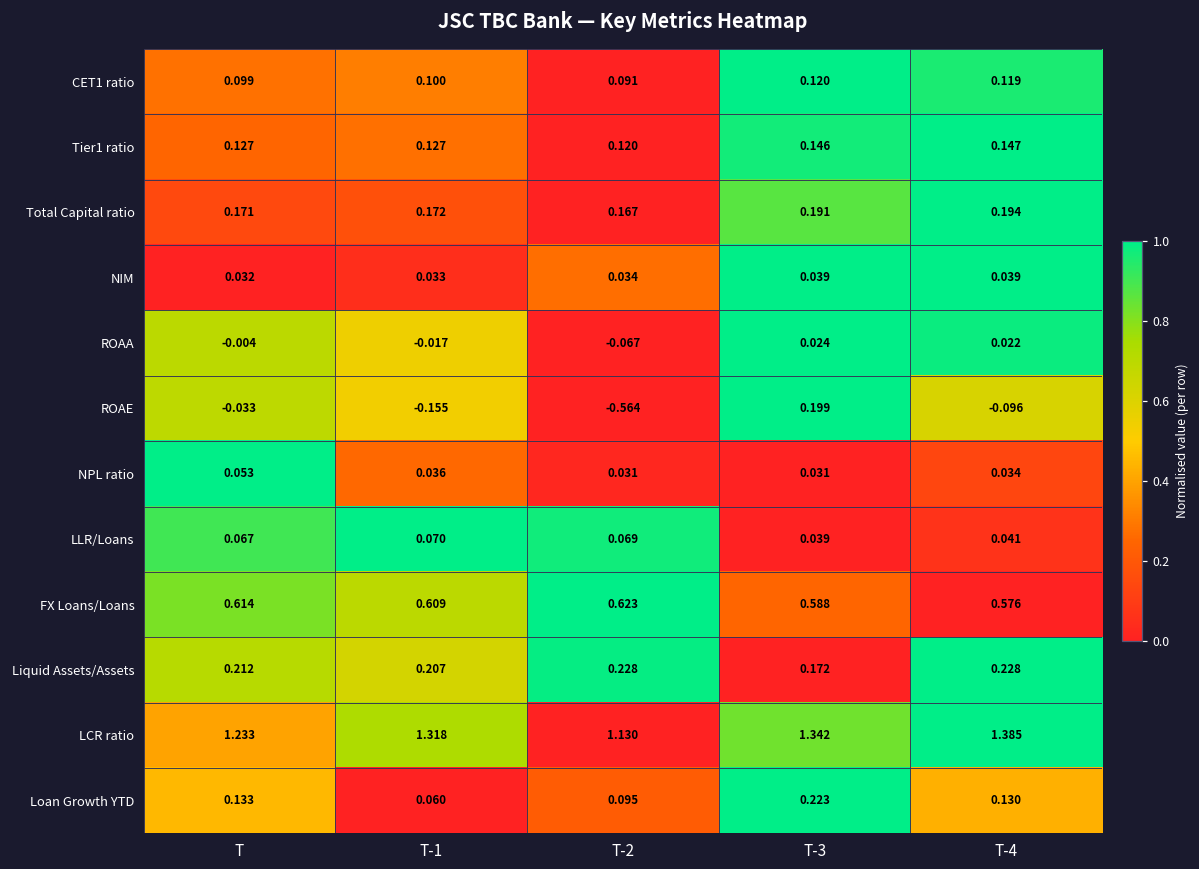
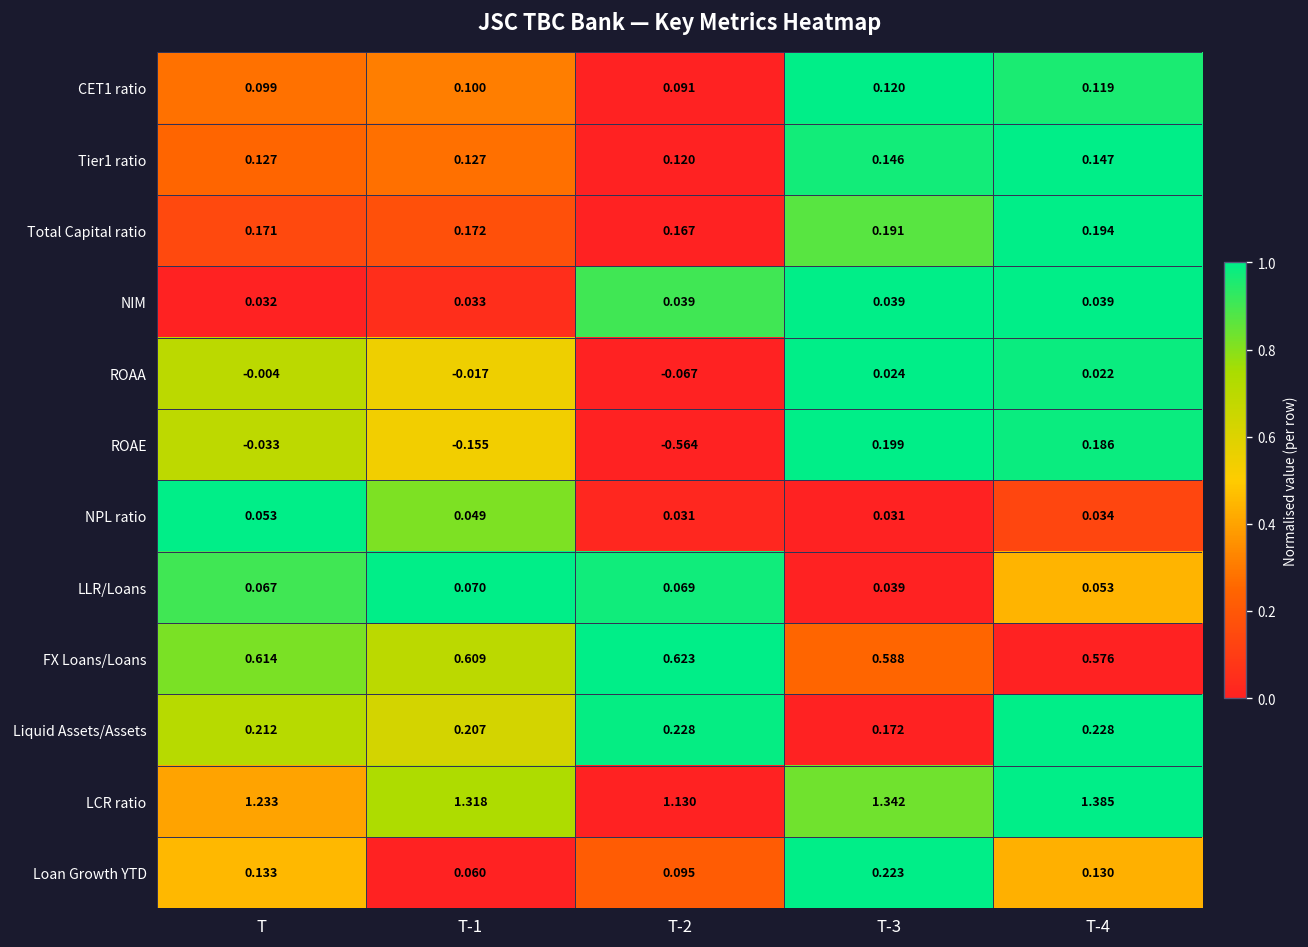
  {
    "CET1 ratio": {
      "T": 0.099,
      "T-1": 0.100,
      "T-2": 0.091,
      "T-3": 0.120,
      "T-4": 0.119
    },
    "Tier1 ratio": {
      "T": 0.127,
      "T-1": 0.127,
      "T-2": 0.120,
      "T-3": 0.146,
      "T-4": 0.147
    },
    "Total Capital ratio": {
      "T": 0.171,
      "T-1": 0.172,
      "T-2": 0.167,
      "T-3": 0.191,
      "T-4": 0.194
    },
    "NIM": {
      "T": 0.032,
      "T-1": 0.033,
-     "T-2": 0.034,
+     "T-2": 0.039,
      "T-3": 0.039,
      "T-4": 0.039
    },
    "ROAA": {
      "T": -0.004,
      "T-1": -0.017,
      "T-2": -0.067,
      "T-3": 0.024,
      "T-4": 0.022
    },
    "ROAE": {
      "T": -0.033,
      "T-1": -0.155,
      "T-2": -0.564,
      "T-3": 0.199,
-     "T-4": -0.096
+     "T-4": 0.186
    },
    "NPL ratio": {
      "T": 0.053,
-     "T-1": 0.036,
+     "T-1": 0.049,
      "T-2": 0.031,
      "T-3": 0.031,
      "T-4": 0.034
    },
    "LLR/Loans": {
      "T": 0.067,
      "T-1": 0.070,
      "T-2": 0.069,
      "T-3": 0.039,
-     "T-4": 0.041
+     "T-4": 0.053
    },
    "FX Loans/Loans": {
      "T": 0.614,
      "T-1": 0.609,
      "T-2": 0.623,
      "T-3": 0.588,
      "T-4": 0.576
    },
    "Liquid Assets/Assets": {
      "T": 0.212,
      "T-1": 0.207,
      "T-2": 0.228,
      "T-3": 0.172,
      "T-4": 0.228
    },
    "LCR ratio": {
      "T": 1.233,
      "T-1": 1.318,
      "T-2": 1.130,
      "T-3": 1.342,
      "T-4": 1.385
    },
    "Loan Growth YTD": {
      "T": 0.133,
      "T-1": 0.060,
      "T-2": 0.095,
      "T-3": 0.223,
      "T-4": 0.130
    }
  }
